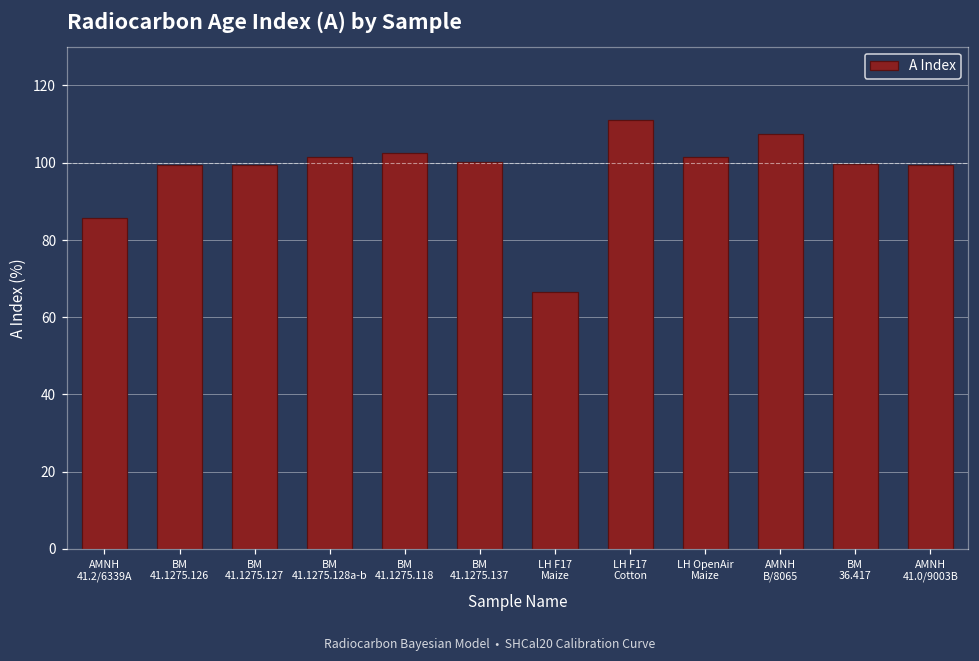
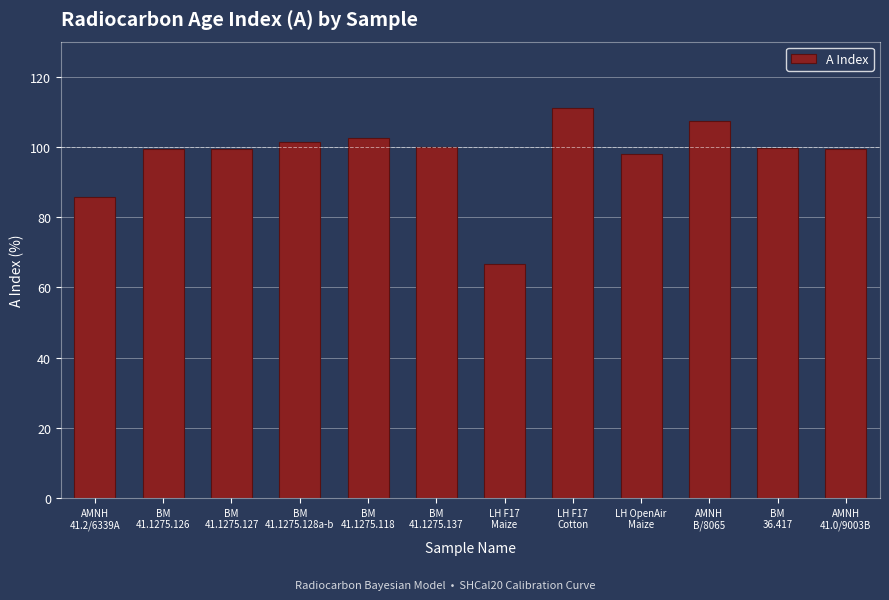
  {
    "AMNH 41.2/6339A": 86,
    "BM 41.1275.126": 99,
    "BM 41.1275.127": 99,
    "BM 41.1275.128a-b": 102,
    "BM 41.1275.118": 103,
    "BM 41.1275.137": 100,
    "LH F17 Maize": 67,
    "LH F17 Cotton": 111,
-   "LH OpenAir Maize": 102,
+   "LH OpenAir Maize": 98,
    "AMNH B/8065": 107,
    "BM 36.417": 100,
    "AMNH 41.0/9003B": 99
  }
